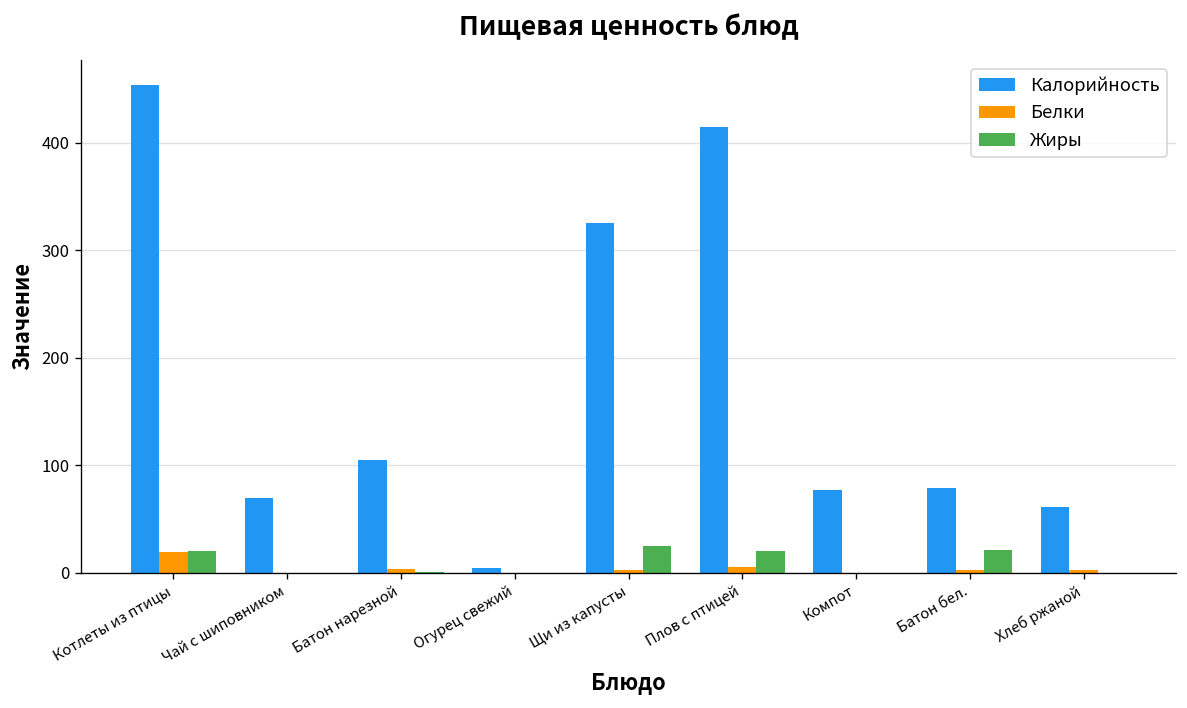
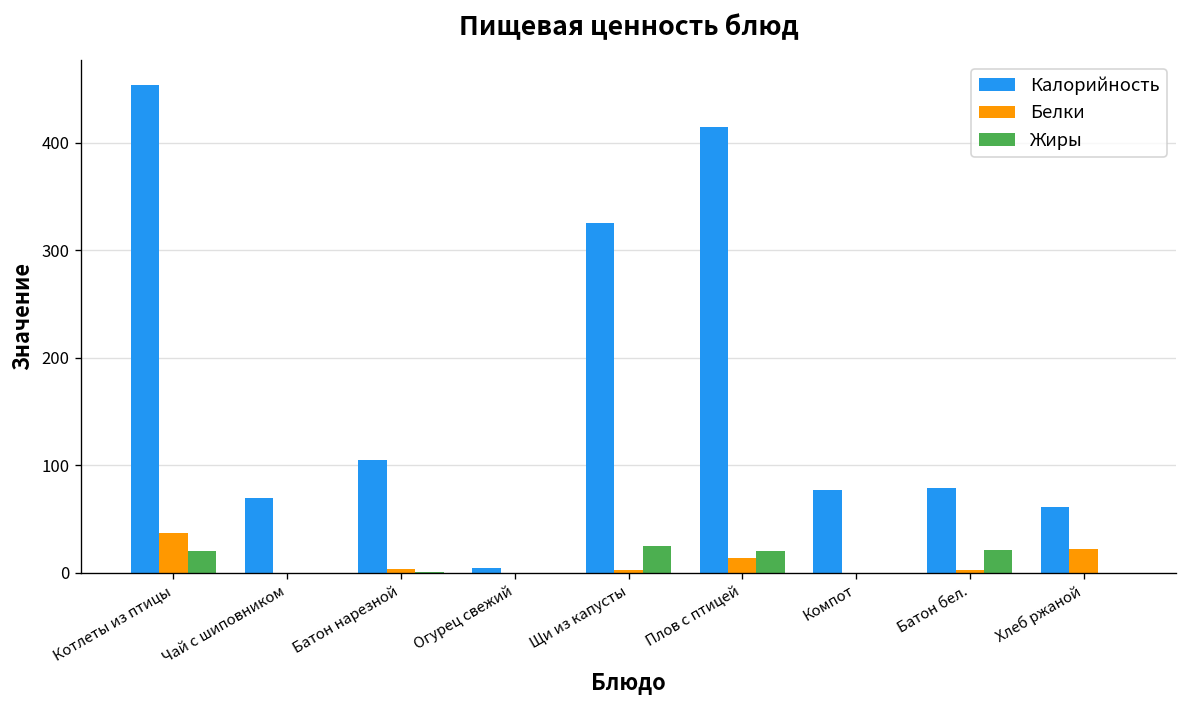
  {
    "Калорийность": {
      "Котлеты из птицы": 450,
      "Чай с шиповником": 70,
      "Батон нарезной": 110,
      "Огурец свежий": 0,
      "Щи из капусты": 330,
      "Плов с птицей": 420,
      "Компот": 80,
      "Батон бел.": 80,
      "Хлеб ржаной": 60
    },
    "Белки": {
-     "Котлеты из птицы": 20,
+     "Котлеты из птицы": 40,
      "Чай с шиповником": 0,
      "Батон нарезной": 0,
      "Огурец свежий": 0,
-     "Плов с птицей": 5,
+     "Плов с птицей": 14,
      "Компот": 0,
-     "Хлеб ржаной": 0
+     "Хлеб ржаной": 20
    },
    "Жиры": {
      "Котлеты из птицы": 20,
      "Чай с шиповником": 0,
      "Огурец свежий": 0,
      "Щи из капусты": 30,
      "Плов с птицей": 20,
      "Компот": 0,
      "Батон бел.": 20,
      "Хлеб ржаной": 0
    }
  }
